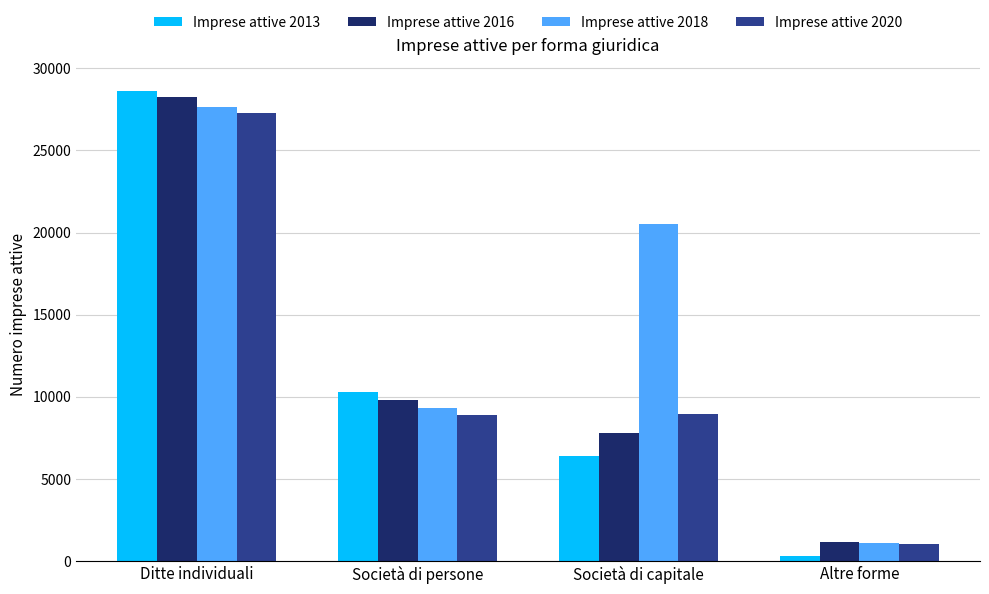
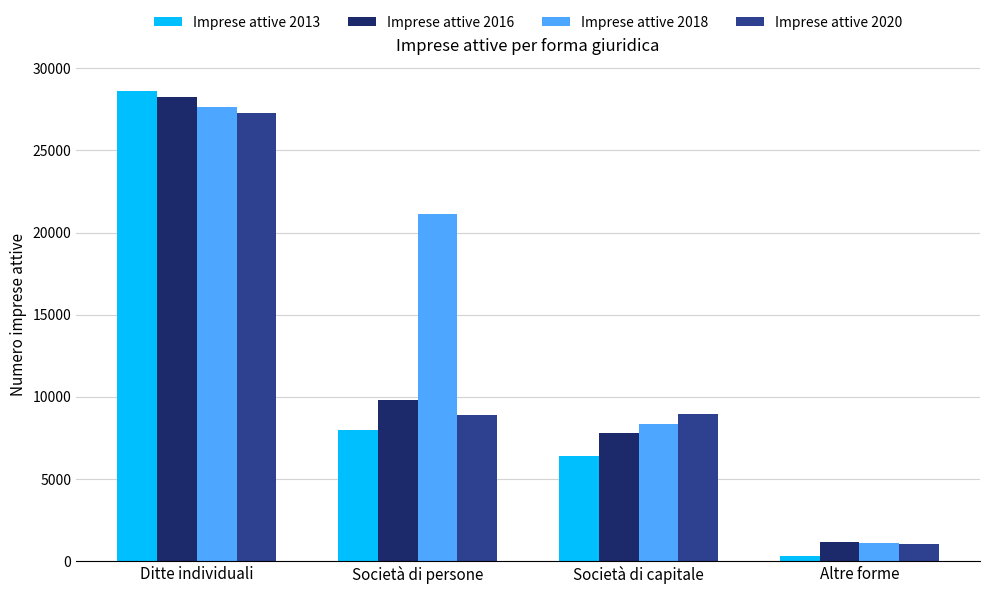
  {
    "Imprese attive 2013": {
      "Ditte individuali": 28600,
-     "Società di persone": 10300,
+     "Società di persone": 8000,
      "Società di capitale": 6400,
      "Altre forme": 300
    },
    "Imprese attive 2018": {
      "Ditte individuali": 27600,
-     "Società di persone": 9300,
-     "Società di capitale": 20500,
+     "Società di persone": 21100,
+     "Società di capitale": 8400,
      "Altre forme": 1100
    }
  }
